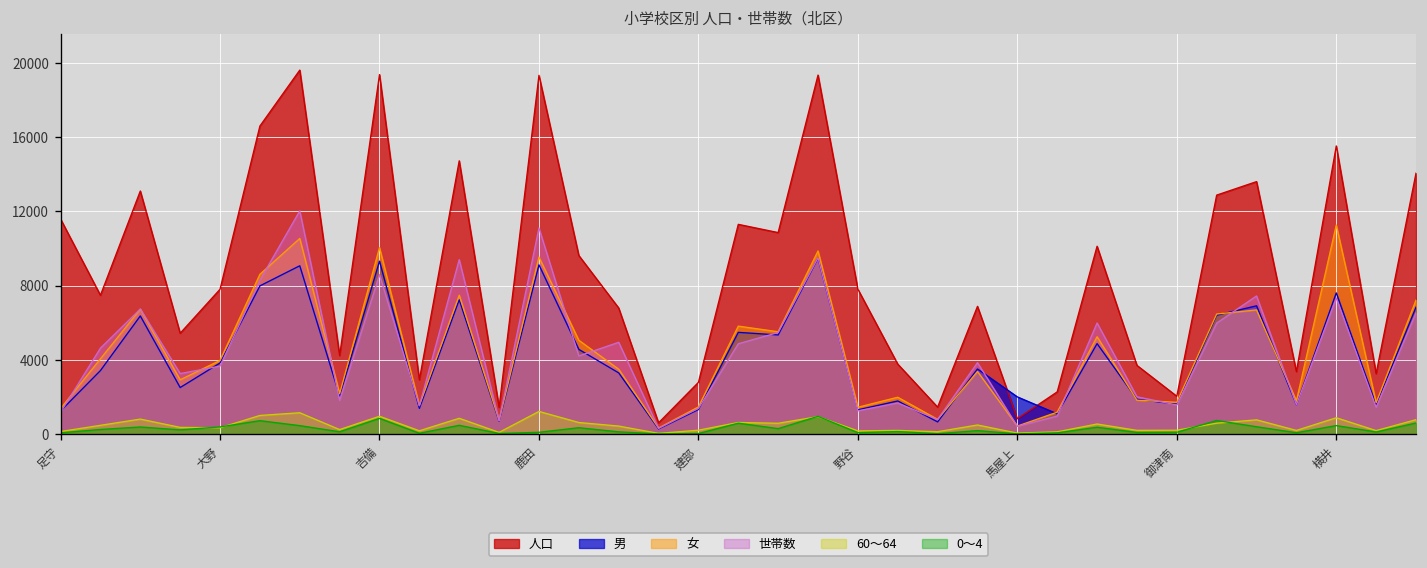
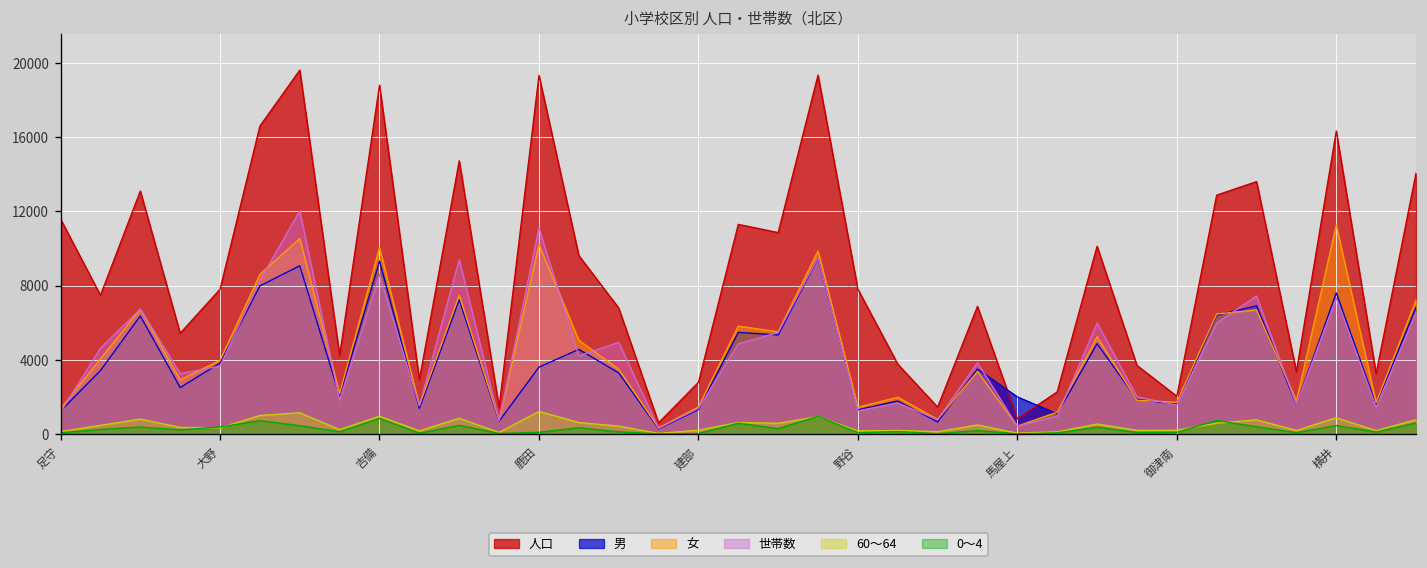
  {
    "人口": {
      "足守": 11600,
      "大野": 7800,
-     "吉備": 19400,
+     "吉備": 18800,
      "鹿田": 19300,
      "建部": 2800,
      "野谷": 7800,
      "馬屋上": 800,
      "御津南": 2000,
-     "横井": 15500
+     "横井": 16300
    },
    "男": {
      "吉備": 9300,
-     "鹿田": 9100,
+     "鹿田": 3600,
      "馬屋上": 2000,
      "横井": 7600
    },
    "女": {
      "吉備": 10000,
-     "鹿田": 9500,
+     "鹿田": 10200,
      "横井": 11300
    },
    "世帯数": {
      "大野": 3700,
      "吉備": 8600,
      "鹿田": 11100,
      "横井": 7300
    },
    "60～64": {
      "鹿田": 1200,
      "建部": 200,
      "横井": 900
    },
    "0～4": {
      "鹿田": 100,
      "建部": 0,
      "横井": 500
    }
  }
